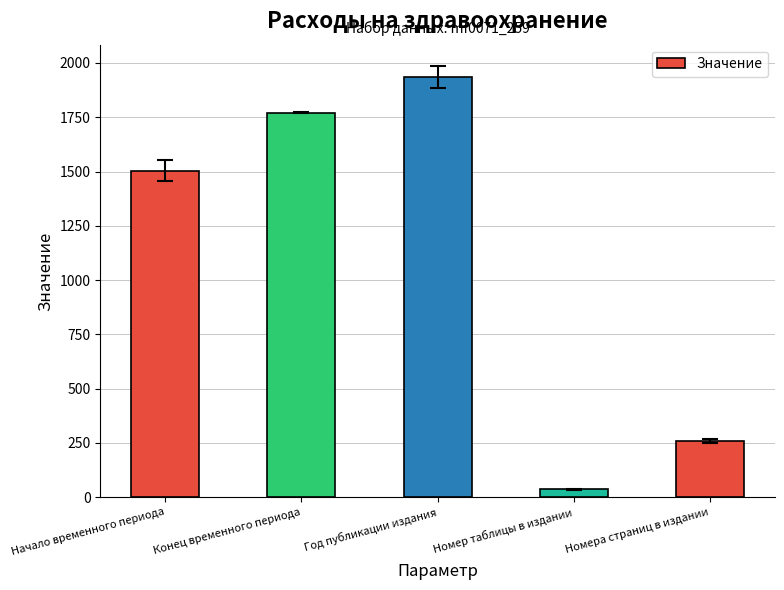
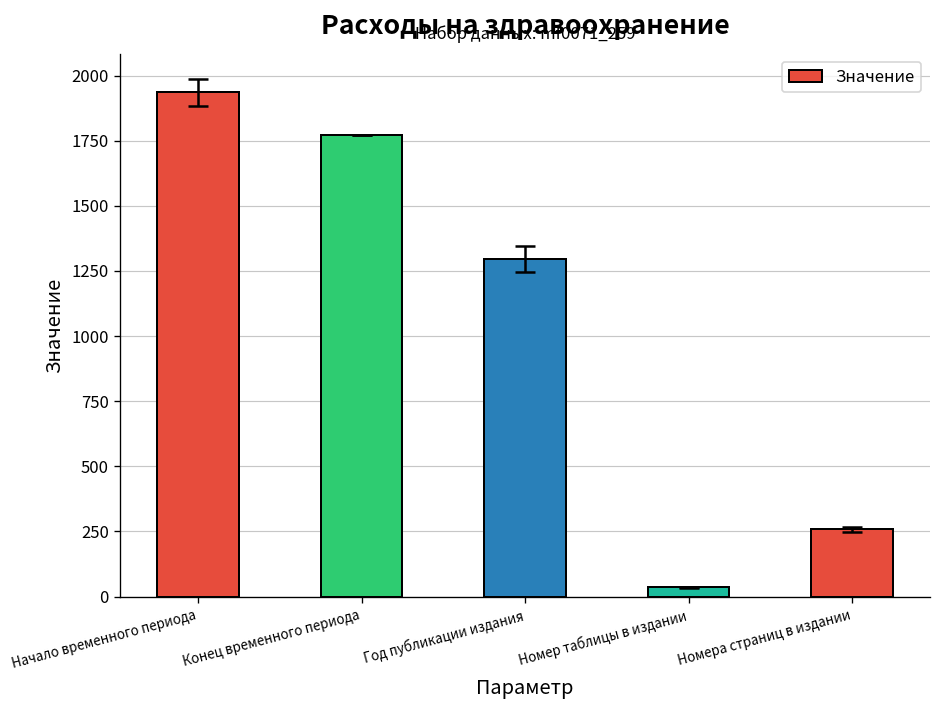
  {
    "Значение": {
-     "Начало временного периода": 1500,
+     "Начало временного периода": 1940,
      "Конец временного периода": 1770,
-     "Год публикации издания": 1940,
+     "Год публикации издания": 1290,
      "Номер таблицы в издании": 40,
      "Номера страниц в издании": 260
    }
  }
